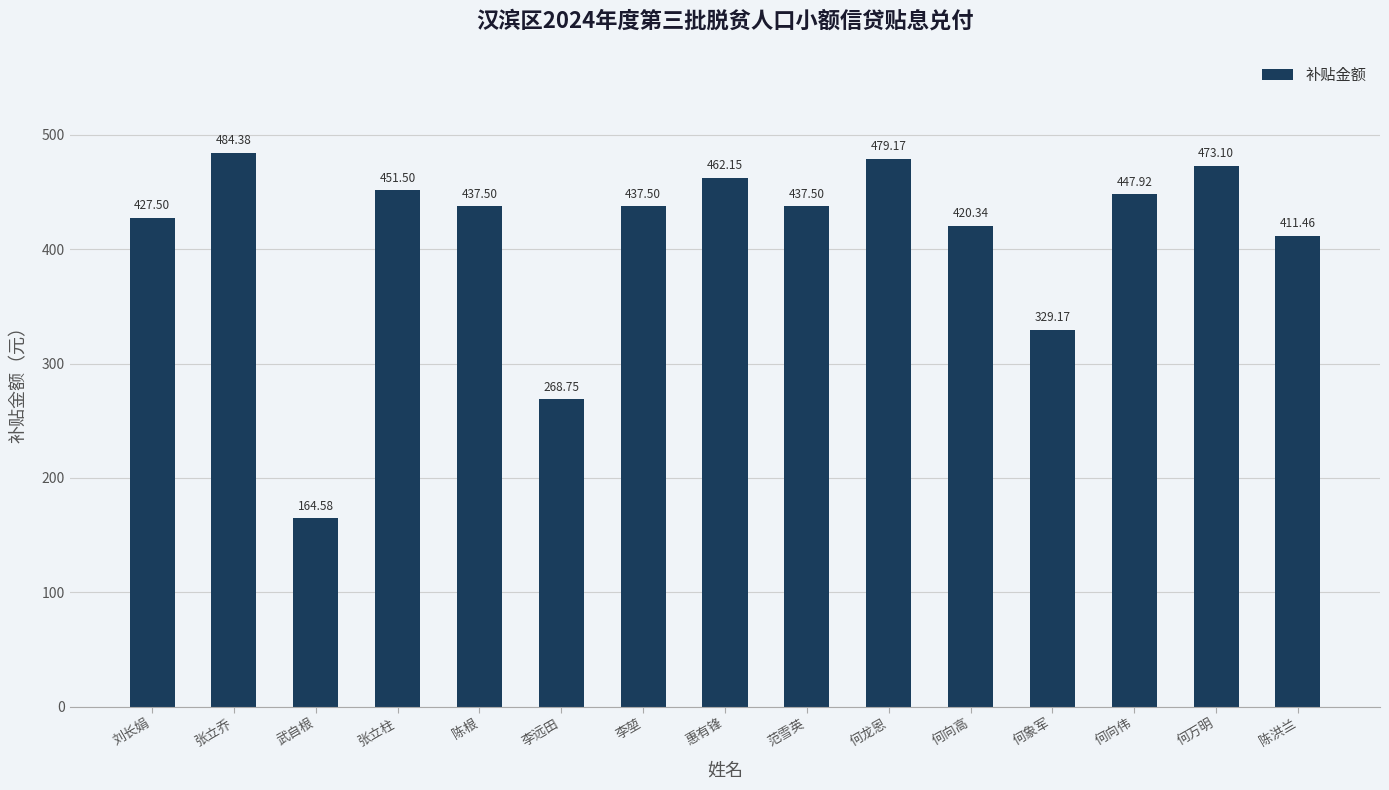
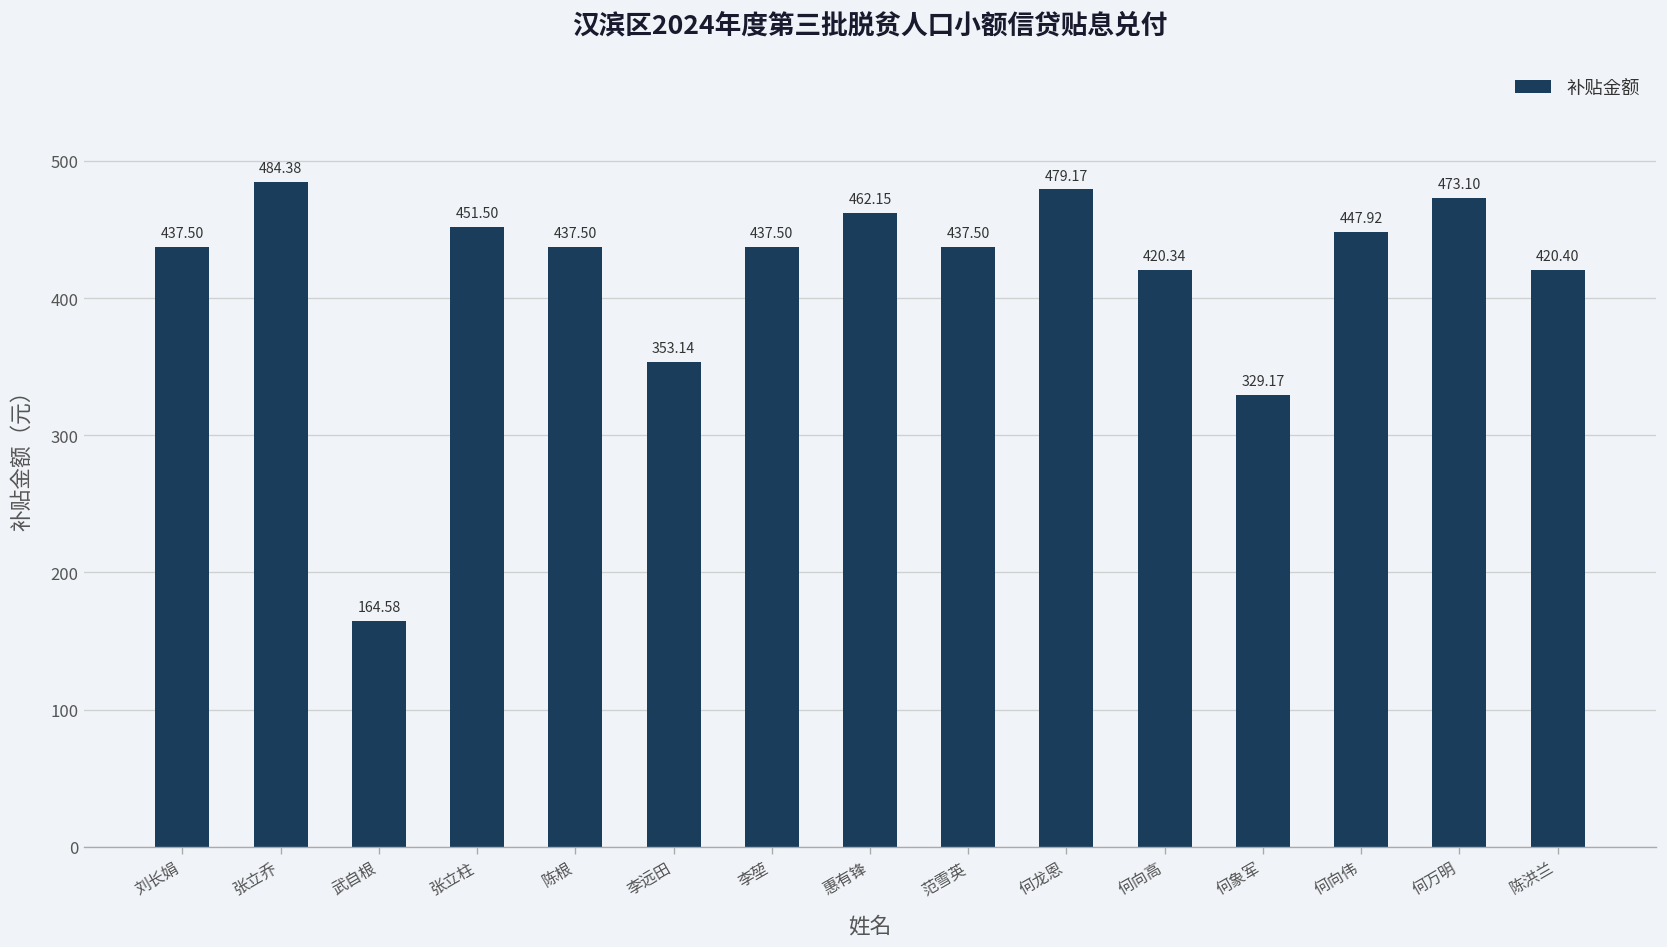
  {
-   "刘长娟": 427.50,
+   "刘长娟": 437.50,
    "张立乔": 484.38,
    "武自根": 164.58,
    "张立柱": 451.50,
    "陈根": 437.50,
-   "李远田": 268.75,
+   "李远田": 353.14,
    "李堃": 437.50,
    "惠有锋": 462.15,
    "范雪英": 437.50,
    "何龙恩": 479.17,
    "何向高": 420.34,
    "何象军": 329.17,
    "何向伟": 447.92,
    "何万明": 473.10,
-   "陈洪兰": 411.46
+   "陈洪兰": 420.40
  }
